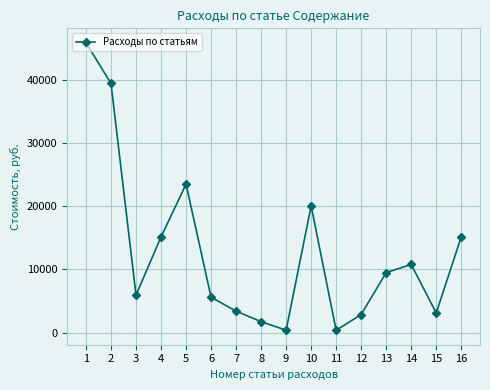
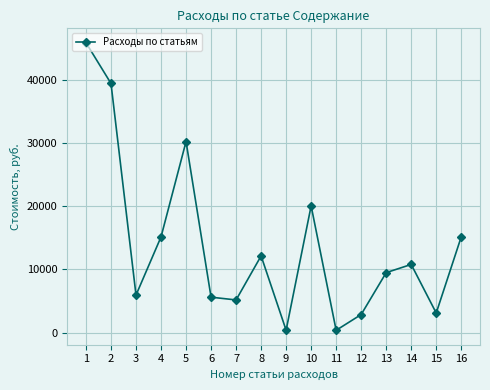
  {
    "2": 39000,
    "3": 6000,
    "4": 15000,
-   "5": 24000,
+   "5": 30000,
    "6": 6000,
-   "7": 3000,
-   "8": 2000,
+   "7": 5000,
+   "8": 12000,
    "9": 0,
    "10": 20000,
    "11": 0,
    "12": 3000,
    "13": 10000,
    "14": 11000,
    "15": 3000,
    "16": 15000
  }
